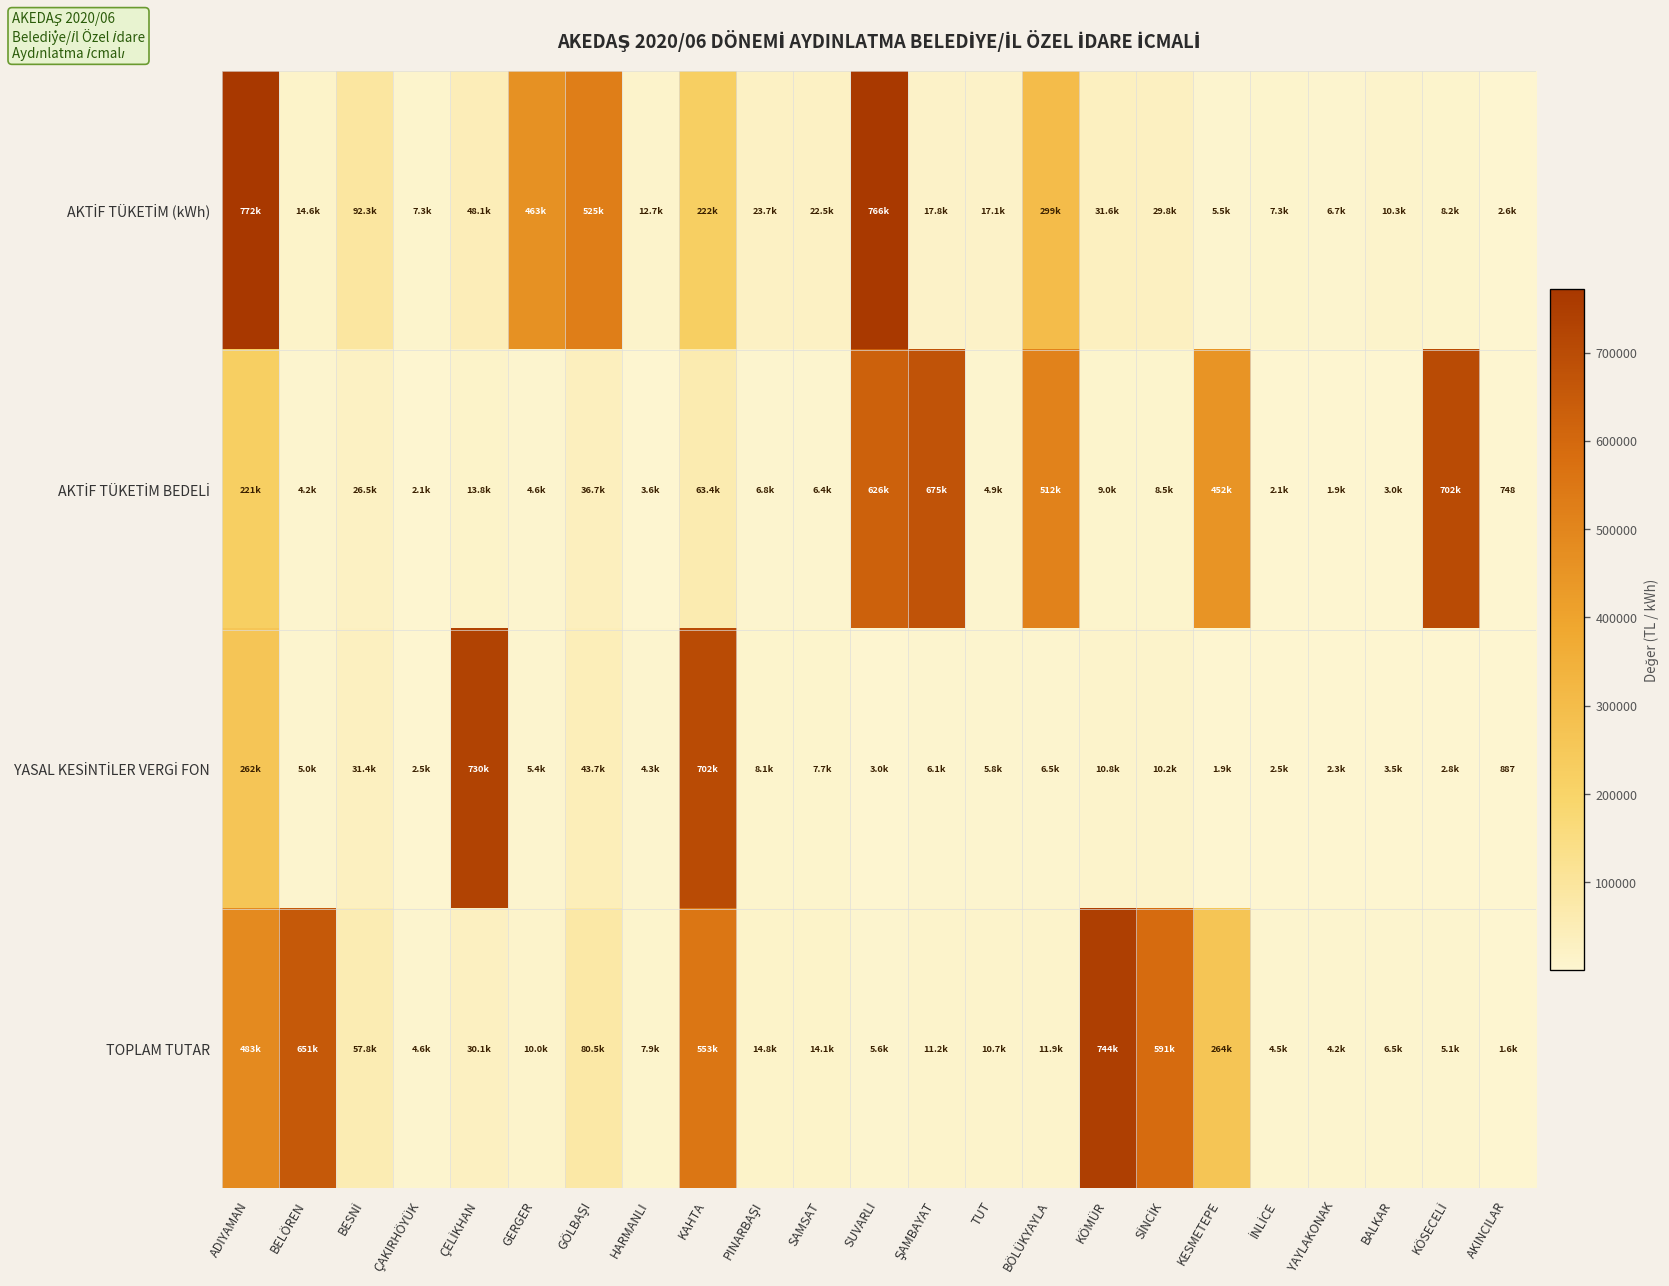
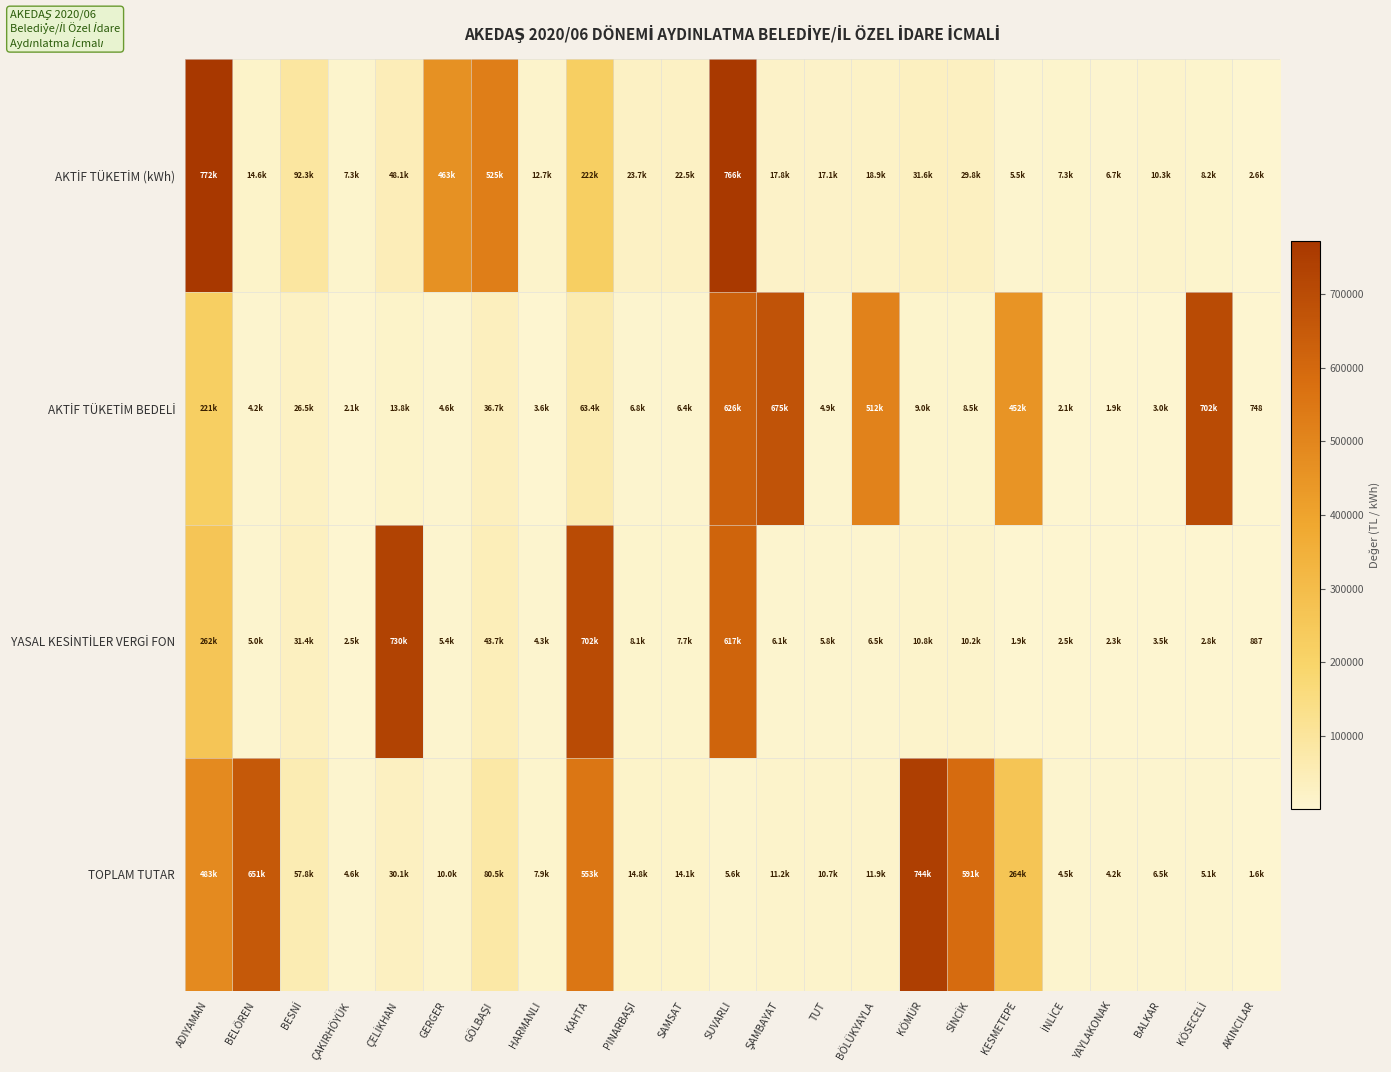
  {
    "AKTİF TÜKETİM (kWh)": {
      "ADIYAMAN": "772k",
      "BELÖREN": "14.6k",
      "BESNİ": "92.3k",
      "ÇAKIRHÖYÜK": "7.3k",
      "ÇELİKHAN": "48.1k",
      "GERGER": "463k",
      "GÖLBAŞI": "525k",
      "HARMANLI": "12.7k",
      "KAHTA": "222k",
      "PINARBAŞI": "23.7k",
      "SAMSAT": "22.5k",
      "SUVARLI": "766k",
      "ŞAMBAYAT": "17.8k",
      "TUT": "17.1k",
-     "BÖLÜKYAYLA": "299k",
+     "BÖLÜKYAYLA": "18.9k",
      "KÖMÜR": "31.6k",
      "SİNCİK": "29.8k",
      "KESMETEPE": "5.5k",
      "İNLİCE": "7.3k",
      "YAYLAKONAK": "6.7k",
      "BALKAR": "10.3k",
      "KÖSECELİ": "8.2k",
      "AKINCILAR": "2.6k"
    },
    "AKTİF TÜKETİM BEDELİ": {
      "ADIYAMAN": "221k",
      "BELÖREN": "4.2k",
      "BESNİ": "26.5k",
      "ÇAKIRHÖYÜK": "2.1k",
      "ÇELİKHAN": "13.8k",
      "GERGER": "4.6k",
      "GÖLBAŞI": "36.7k",
      "HARMANLI": "3.6k",
      "KAHTA": "63.4k",
      "PINARBAŞI": "6.8k",
      "SAMSAT": "6.4k",
      "SUVARLI": "626k",
      "ŞAMBAYAT": "675k",
      "TUT": "4.9k",
      "BÖLÜKYAYLA": "512k",
      "KÖMÜR": "9.0k",
      "SİNCİK": "8.5k",
      "KESMETEPE": "452k",
      "İNLİCE": "2.1k",
      "YAYLAKONAK": "1.9k",
      "BALKAR": "3.0k",
      "KÖSECELİ": "702k",
      "AKINCILAR": "748"
    },
    "YASAL KESİNTİLER VERGİ FON": {
      "ADIYAMAN": "262k",
      "BELÖREN": "5.0k",
      "BESNİ": "31.4k",
      "ÇAKIRHÖYÜK": "2.5k",
      "ÇELİKHAN": "730k",
      "GERGER": "5.4k",
      "GÖLBAŞI": "43.7k",
      "HARMANLI": "4.3k",
      "KAHTA": "702k",
      "PINARBAŞI": "8.1k",
      "SAMSAT": "7.7k",
-     "SUVARLI": "3.0k",
+     "SUVARLI": "617k",
      "ŞAMBAYAT": "6.1k",
      "TUT": "5.8k",
      "BÖLÜKYAYLA": "6.5k",
      "KÖMÜR": "10.8k",
      "SİNCİK": "10.2k",
      "KESMETEPE": "1.9k",
      "İNLİCE": "2.5k",
      "YAYLAKONAK": "2.3k",
      "BALKAR": "3.5k",
      "KÖSECELİ": "2.8k",
      "AKINCILAR": "887"
    },
    "TOPLAM TUTAR": {
      "ADIYAMAN": "483k",
      "BELÖREN": "651k",
      "BESNİ": "57.8k",
      "ÇAKIRHÖYÜK": "4.6k",
      "ÇELİKHAN": "30.1k",
      "GERGER": "10.0k",
      "GÖLBAŞI": "80.5k",
      "HARMANLI": "7.9k",
      "KAHTA": "553k",
      "PINARBAŞI": "14.8k",
      "SAMSAT": "14.1k",
      "SUVARLI": "5.6k",
      "ŞAMBAYAT": "11.2k",
      "TUT": "10.7k",
      "BÖLÜKYAYLA": "11.9k",
      "KÖMÜR": "744k",
      "SİNCİK": "591k",
      "KESMETEPE": "264k",
      "İNLİCE": "4.5k",
      "YAYLAKONAK": "4.2k",
      "BALKAR": "6.5k",
      "KÖSECELİ": "5.1k",
      "AKINCILAR": "1.6k"
    }
  }
